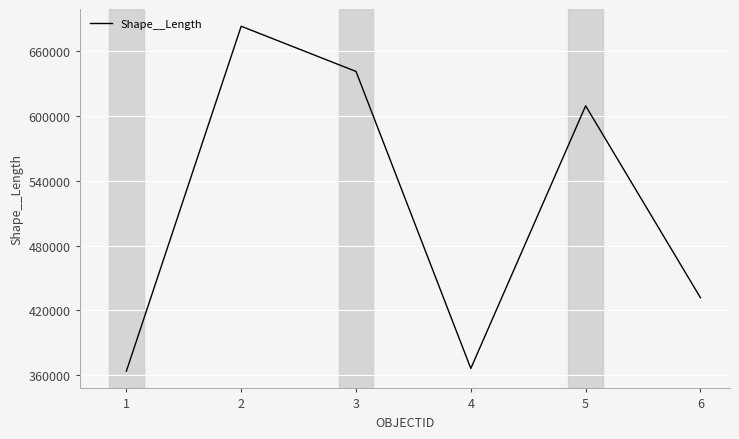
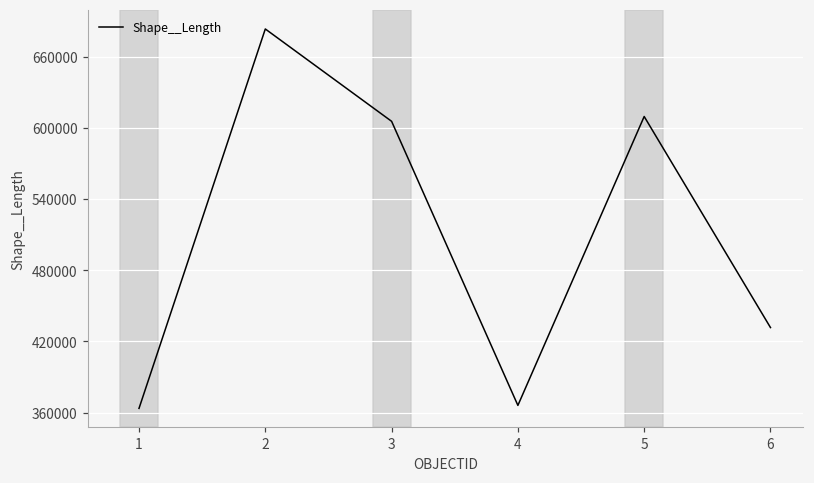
  {
    "1": 364000,
    "2": 683000,
-   "3": 641000,
+   "3": 605000,
    "4": 366000,
    "5": 609000,
    "6": 432000
  }
